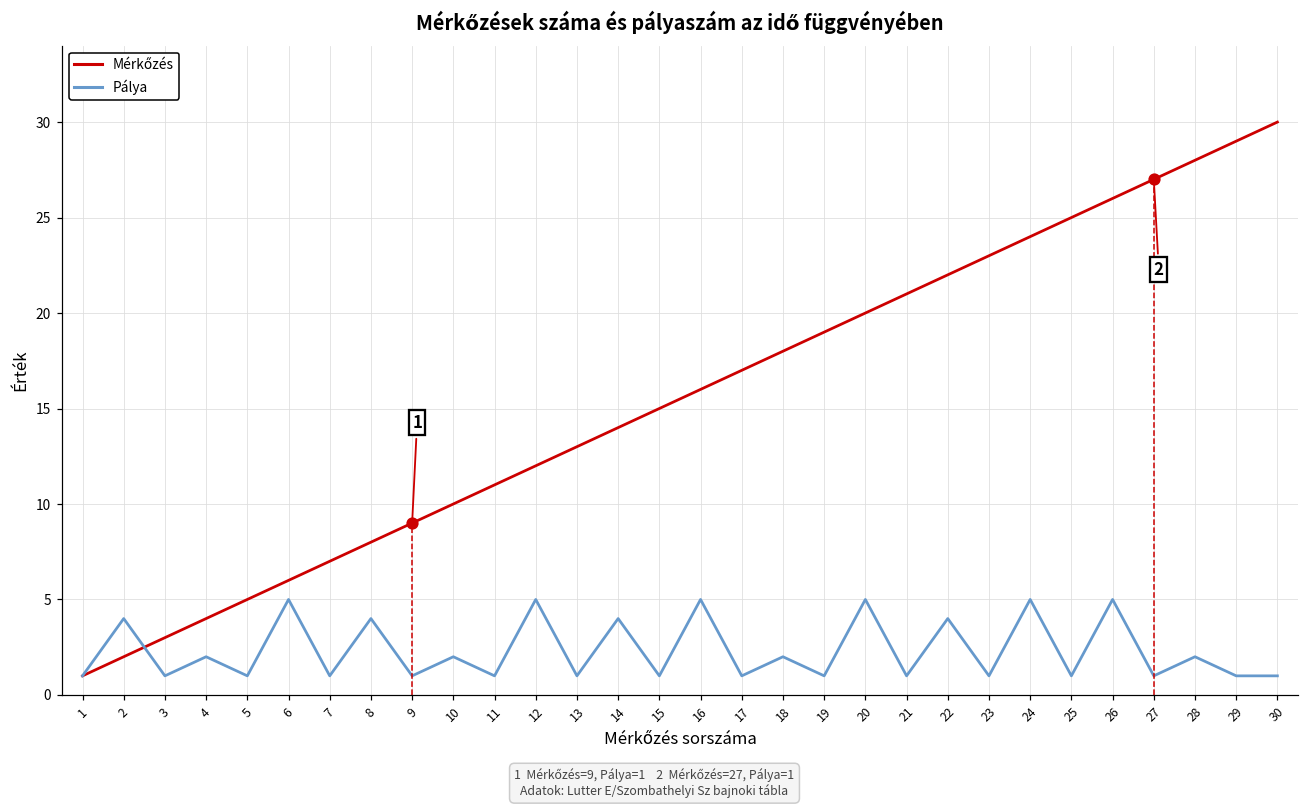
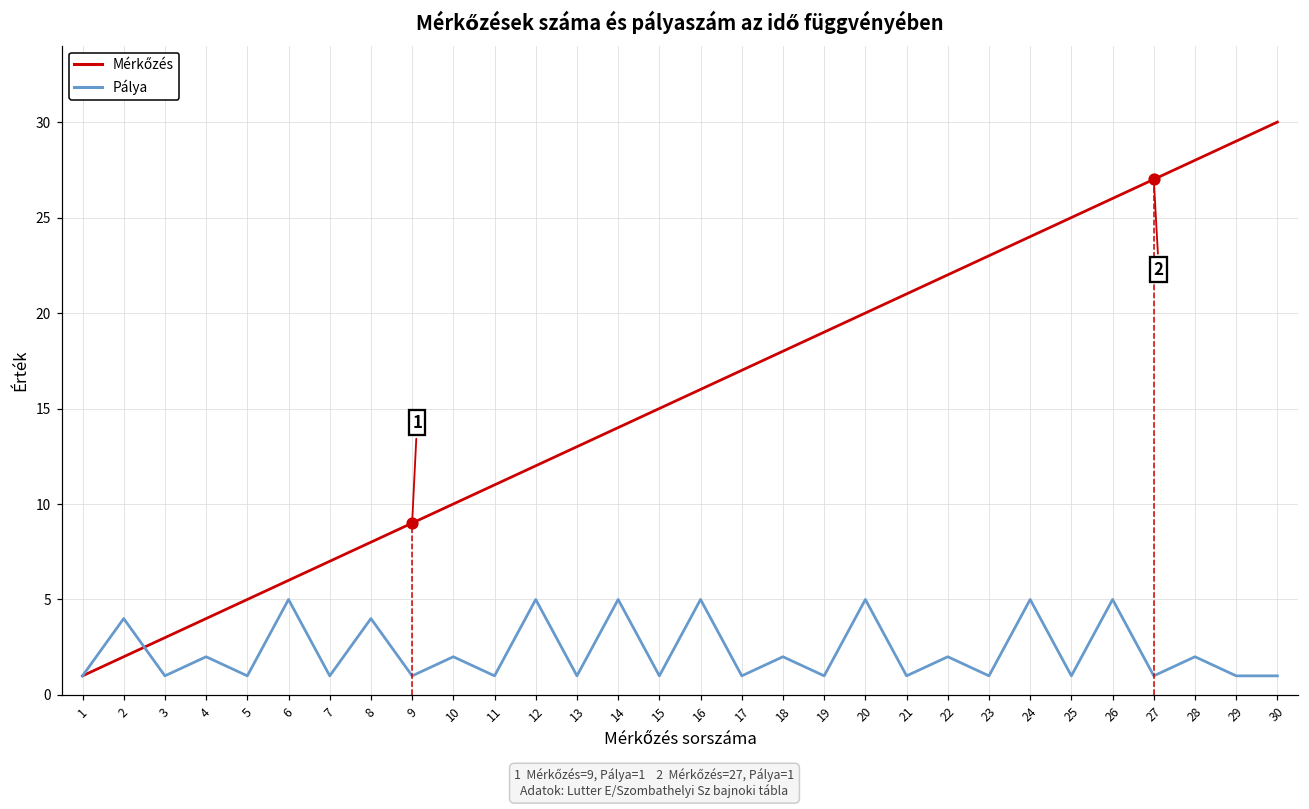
  {
    "Pálya": {
      "2": 4,
      "3": 1,
      "4": 2,
      "5": 1,
      "6": 5,
      "7": 1,
      "8": 4,
      "9": 1,
      "10": 2,
      "11": 1,
      "12": 5,
      "13": 1,
-     "14": 4,
+     "14": 5,
      "15": 1,
      "16": 5,
      "17": 1,
      "18": 2,
      "19": 1,
      "20": 5,
      "21": 1,
-     "22": 4,
+     "22": 2,
      "23": 1,
      "24": 5,
      "25": 1,
      "26": 5,
      "27": 1,
      "28": 2,
      "29": 1,
      "30": 1
    }
  }
